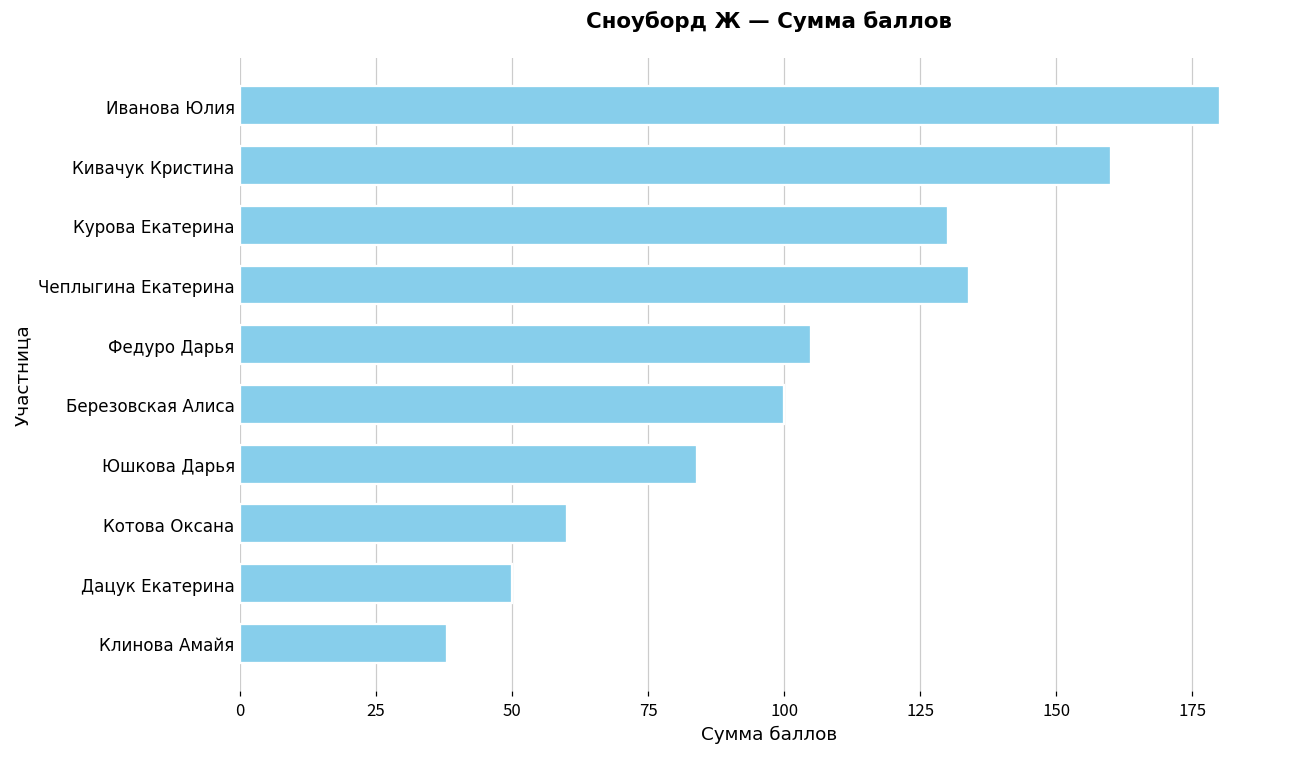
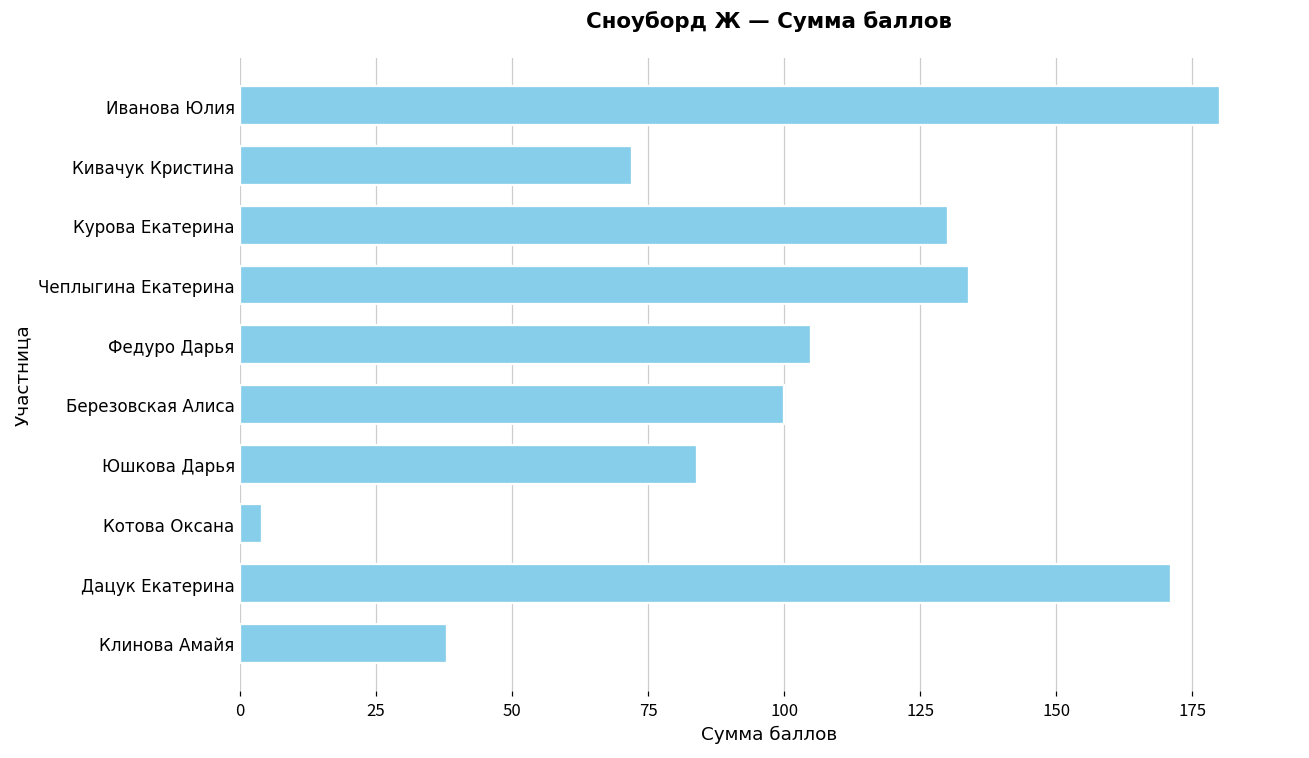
  {
    "Иванова Юлия": 180,
-   "Кивачук Кристина": 160,
+   "Кивачук Кристина": 72,
    "Курова Екатерина": 130,
    "Чеплыгина Екатерина": 134,
    "Федуро Дарья": 105,
    "Березовская Алиса": 100,
    "Юшкова Дарья": 84,
-   "Котова Оксана": 60,
-   "Дацук Екатерина": 50,
+   "Котова Оксана": 4,
+   "Дацук Екатерина": 171,
    "Клинова Амайя": 38
  }
